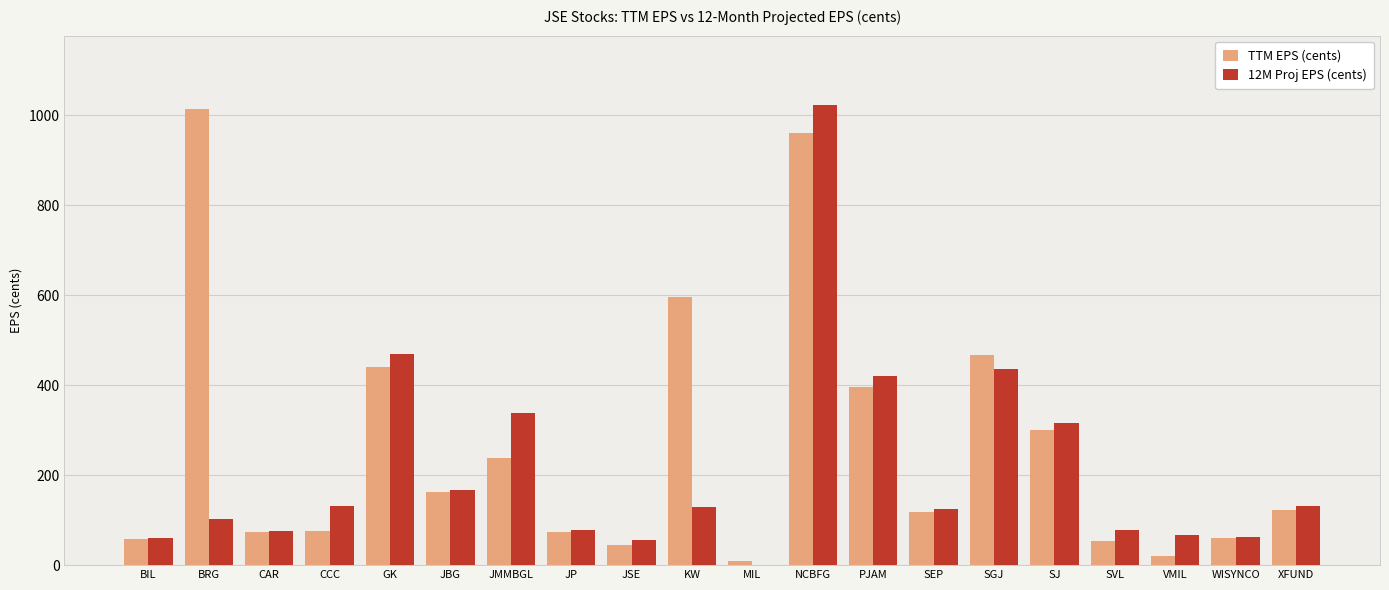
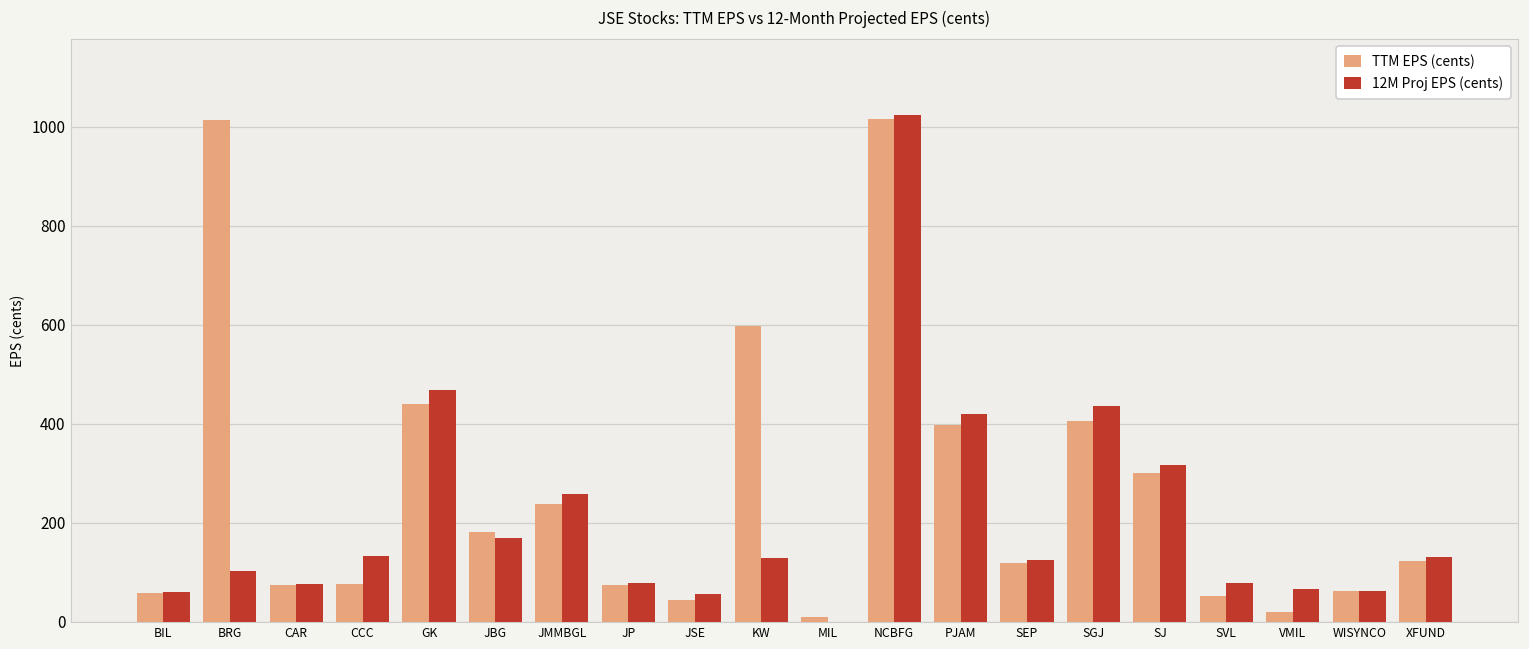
  {
    "TTM EPS (cents)": {
      "BIL": 60,
      "BRG": 1010,
      "CAR": 70,
      "CCC": 80,
      "GK": 440,
-     "JBG": 160,
+     "JBG": 180,
      "JMMBGL": 240,
      "JP": 70,
      "JSE": 40,
      "KW": 600,
      "MIL": 10,
-     "NCBFG": 960,
+     "NCBFG": 1020,
      "PJAM": 400,
      "SEP": 120,
-     "SGJ": 470,
+     "SGJ": 400,
      "SJ": 300,
      "SVL": 50,
      "VMIL": 20,
      "WISYNCO": 60,
      "XFUND": 120
    },
    "12M Proj EPS (cents)": {
      "BIL": 60,
      "BRG": 100,
      "CAR": 80,
      "CCC": 130,
      "GK": 470,
      "JBG": 170,
-     "JMMBGL": 340,
+     "JMMBGL": 260,
      "JP": 80,
      "JSE": 60,
      "KW": 130,
      "MIL": 0,
      "NCBFG": 1020,
      "PJAM": 420,
      "SEP": 120,
      "SGJ": 440,
      "SJ": 320,
      "SVL": 80,
      "VMIL": 70,
      "WISYNCO": 60,
      "XFUND": 130
    }
  }
